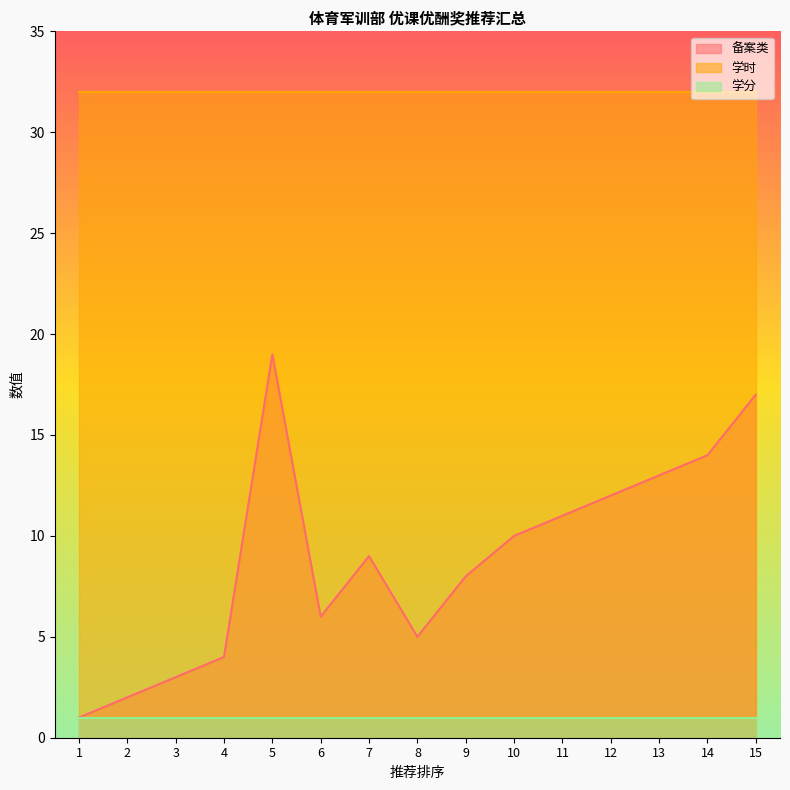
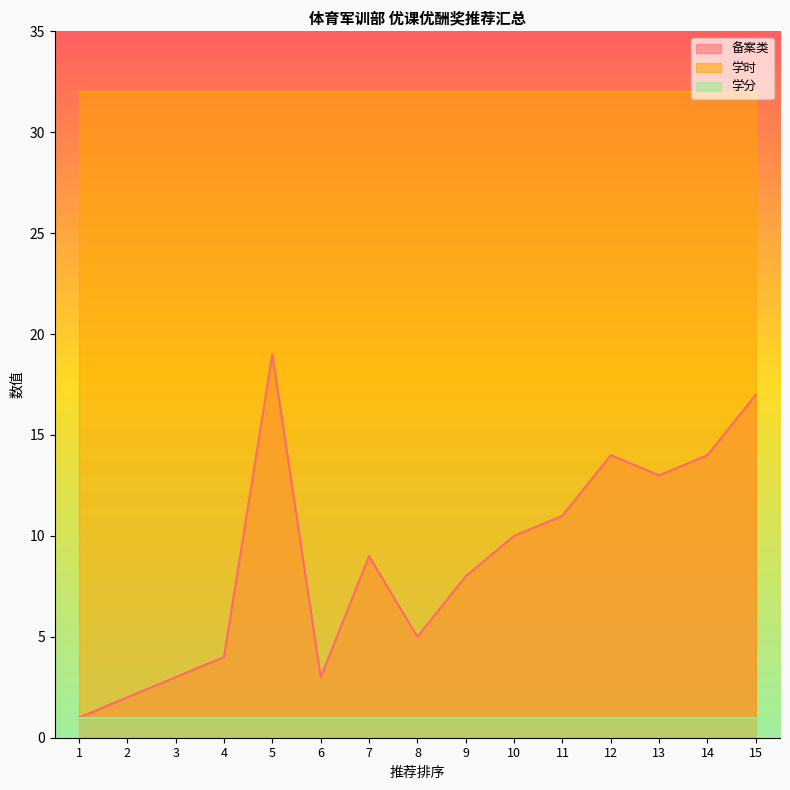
  {
    "备案类": {
      "2": 2,
      "3": 3,
      "4": 4,
      "5": 19,
-     "6": 6,
+     "6": 3,
      "7": 9,
      "8": 5,
      "9": 8,
      "10": 10,
      "11": 11,
-     "12": 12,
+     "12": 14,
      "13": 13,
      "14": 14,
      "15": 17
    },
    "学时": {
      "1": 32,
      "2": 32,
      "3": 32,
      "4": 32,
      "5": 32,
      "6": 32,
      "7": 32,
      "8": 32,
      "9": 32,
      "10": 32,
      "11": 32,
      "12": 32,
      "13": 32
    },
    "学分": {
      "2": 1,
      "3": 1,
      "4": 1,
      "5": 1,
      "6": 1,
      "7": 1,
      "8": 1,
      "9": 1,
      "10": 1,
      "11": 1,
      "12": 1,
      "13": 1,
      "14": 1,
      "15": 1
    }
  }
